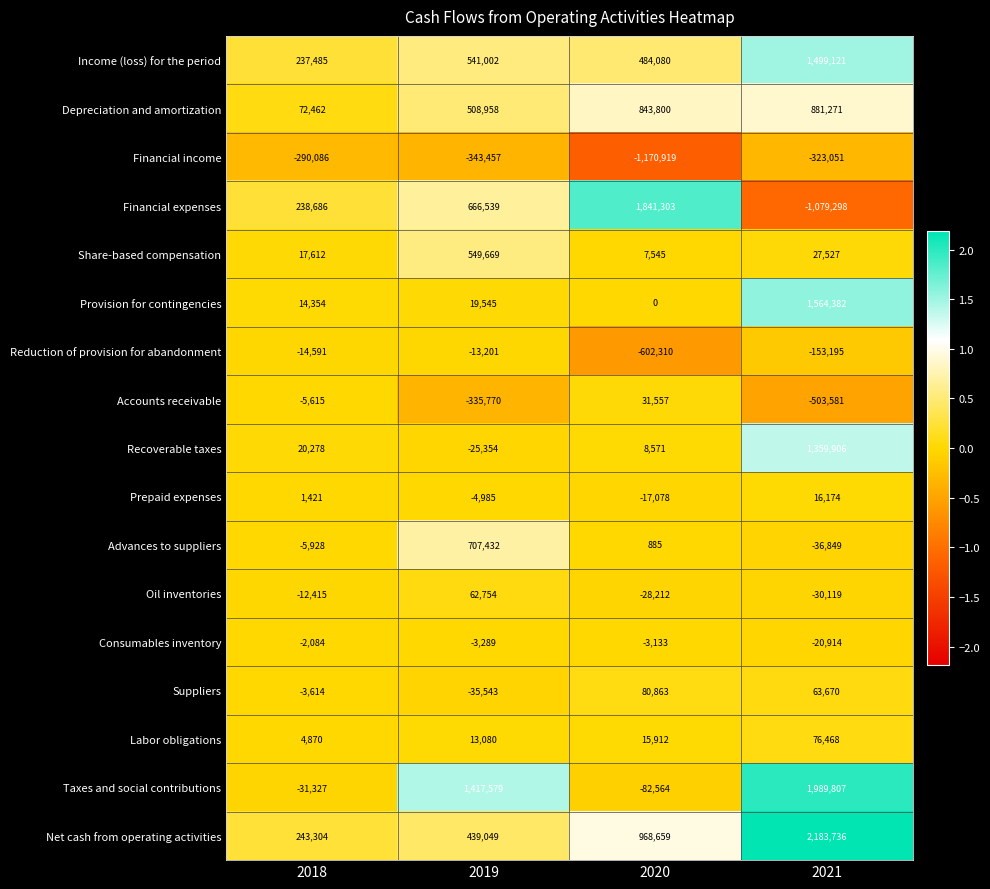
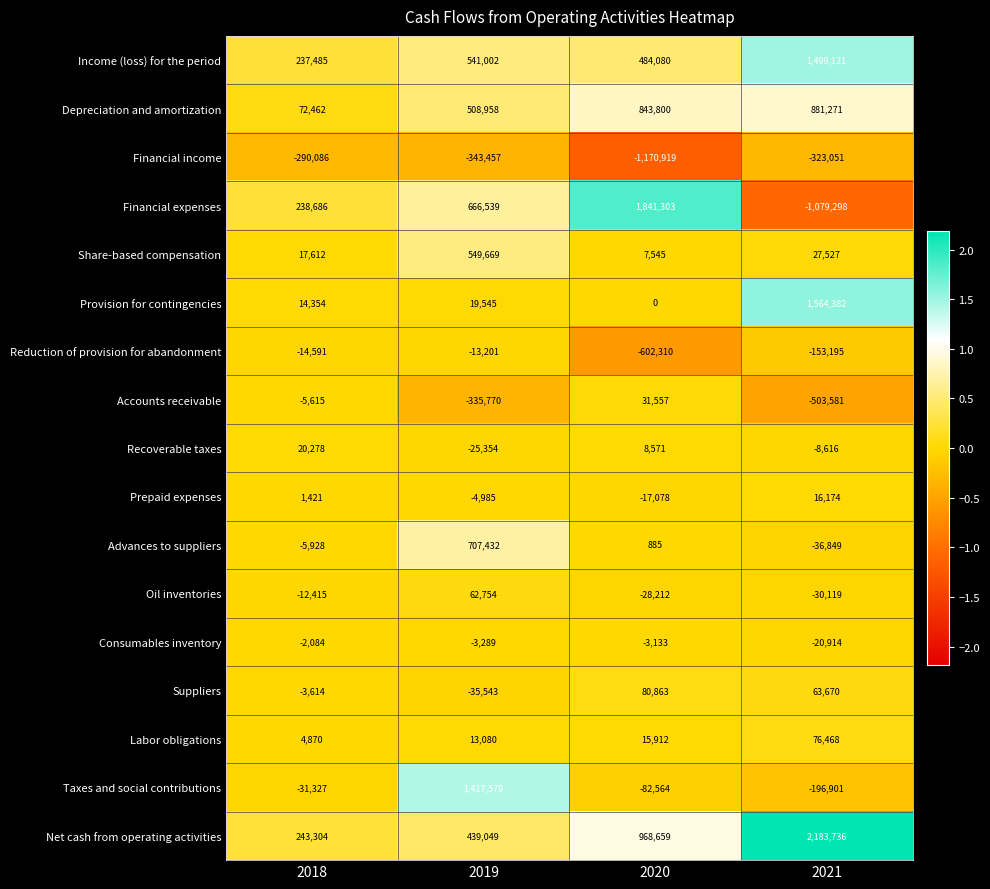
  {
    "Income (loss) for the period": {
      "2018": "237,485",
      "2019": "541,002",
      "2020": "484,080",
      "2021": "1,499,121"
    },
    "Depreciation and amortization": {
      "2018": "72,462",
      "2019": "508,958",
      "2020": "843,800",
      "2021": "881,271"
    },
    "Financial income": {
      "2018": "-290,086",
      "2019": "-343,457",
      "2020": "-1,170,919",
      "2021": "-323,051"
    },
    "Financial expenses": {
      "2018": "238,686",
      "2019": "666,539",
      "2020": "1,841,303",
      "2021": "-1,079,298"
    },
    "Share-based compensation": {
      "2018": "17,612",
      "2019": "549,669",
      "2020": "7,545",
      "2021": "27,527"
    },
    "Provision for contingencies": {
      "2018": "14,354",
      "2019": "19,545",
      "2020": "0",
      "2021": "1,564,382"
    },
    "Reduction of provision for abandonment": {
      "2018": "-14,591",
      "2019": "-13,201",
      "2020": "-602,310",
      "2021": "-153,195"
    },
    "Accounts receivable": {
      "2018": "-5,615",
      "2019": "-335,770",
      "2020": "31,557",
      "2021": "-503,581"
    },
    "Recoverable taxes": {
      "2018": "20,278",
      "2019": "-25,354",
      "2020": "8,571",
-     "2021": "1,359,906"
+     "2021": "-8,616"
    },
    "Prepaid expenses": {
      "2018": "1,421",
      "2019": "-4,985",
      "2020": "-17,078",
      "2021": "16,174"
    },
    "Advances to suppliers": {
      "2018": "-5,928",
      "2019": "707,432",
      "2020": "885",
      "2021": "-36,849"
    },
    "Oil inventories": {
      "2018": "-12,415",
      "2019": "62,754",
      "2020": "-28,212",
      "2021": "-30,119"
    },
    "Consumables inventory": {
      "2018": "-2,084",
      "2019": "-3,289",
      "2020": "-3,133",
      "2021": "-20,914"
    },
    "Suppliers": {
      "2018": "-3,614",
      "2019": "-35,543",
      "2020": "80,863",
      "2021": "63,670"
    },
    "Labor obligations": {
      "2018": "4,870",
      "2019": "13,080",
      "2020": "15,912",
      "2021": "76,468"
    },
    "Taxes and social contributions": {
      "2018": "-31,327",
      "2019": "1,417,579",
      "2020": "-82,564",
-     "2021": "1,989,807"
+     "2021": "-196,901"
    },
    "Net cash from operating activities": {
      "2018": "243,304",
      "2019": "439,049",
      "2020": "968,659",
      "2021": "2,183,736"
    }
  }
